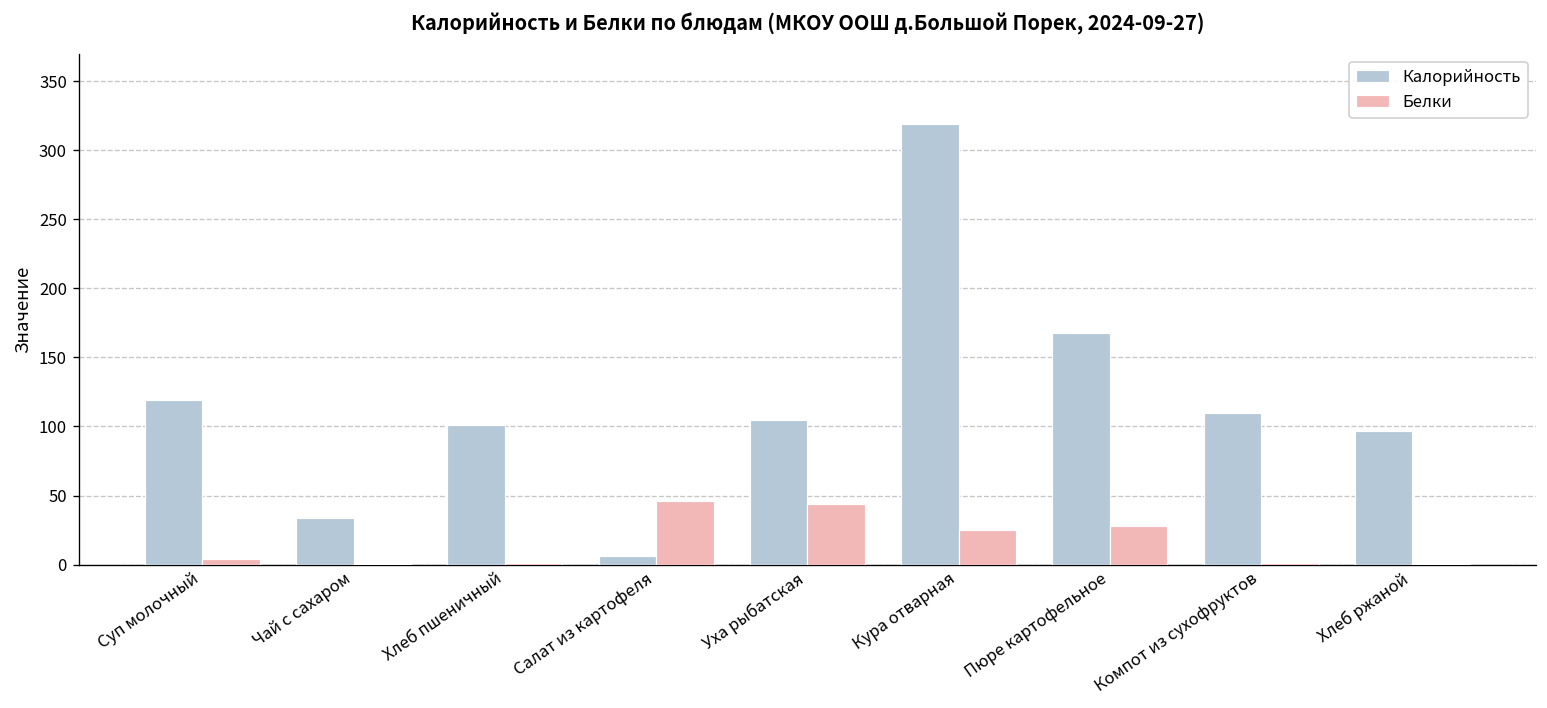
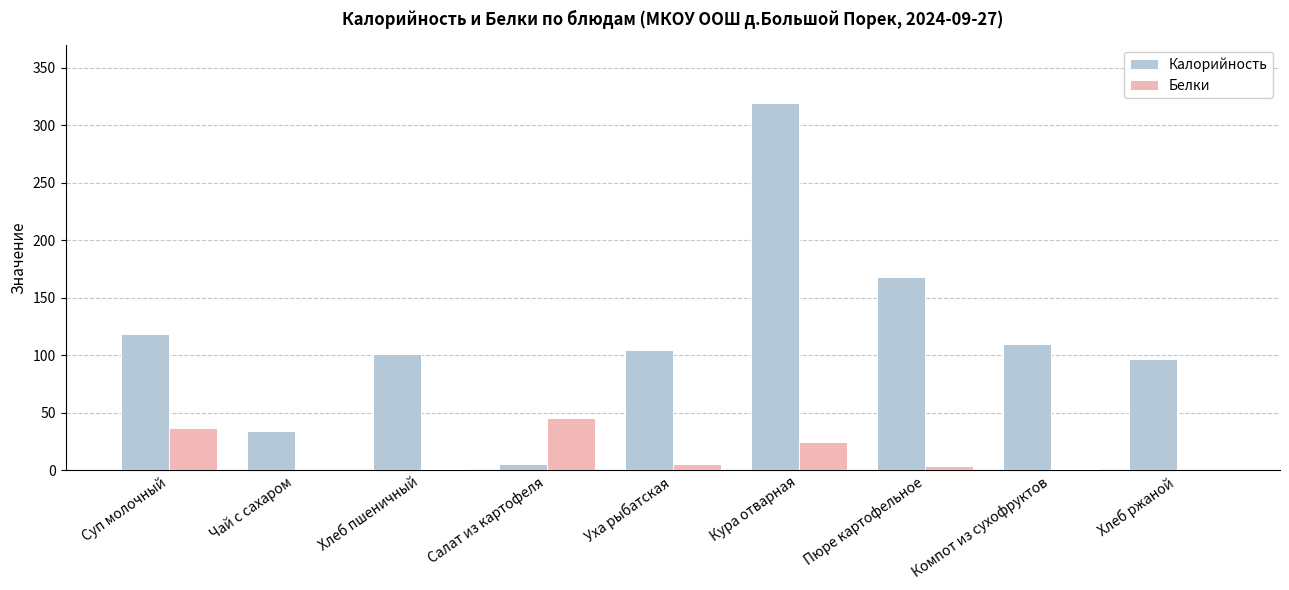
  {
    "Калорийность": {
      "Суп молочный": 119,
      "Чай с сахаром": 34,
      "Хлеб пшеничный": 101,
      "Салат из картофеля": 6,
      "Уха рыбатская": 105,
      "Кура отварная": 319,
      "Пюре картофельное": 168,
      "Компот из сухофруктов": 110,
      "Хлеб ржаной": 97
    },
    "Белки": {
-     "Суп молочный": 4,
+     "Суп молочный": 37,
      "Салат из картофеля": 46,
-     "Уха рыбатская": 44,
+     "Уха рыбатская": 6,
      "Кура отварная": 25,
-     "Пюре картофельное": 28
+     "Пюре картофельное": 4
    }
  }
